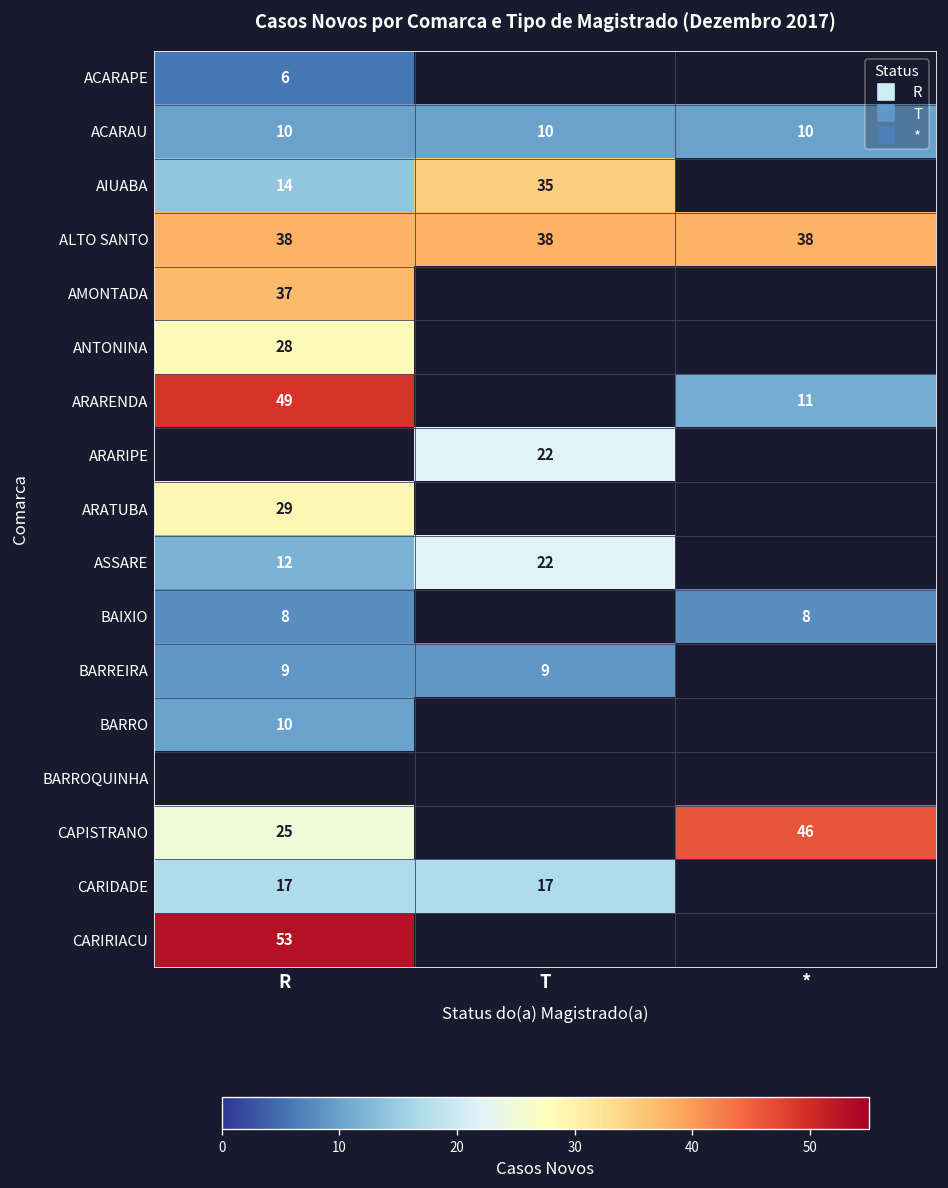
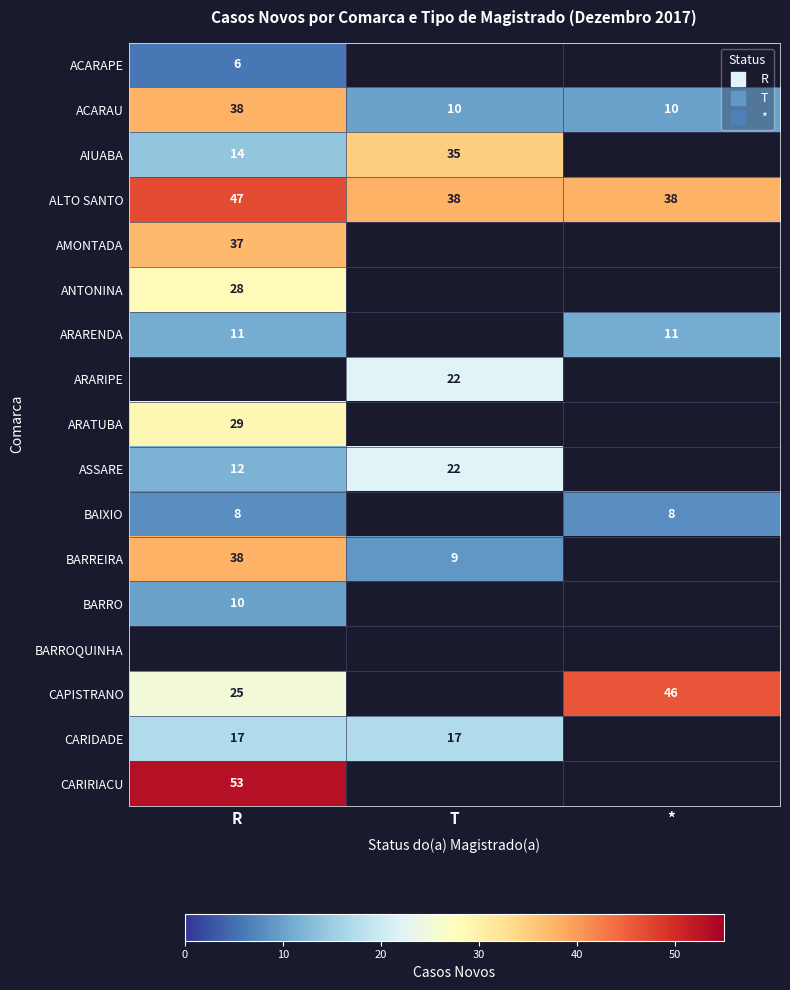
  {
    "ACARAPE": {
      "R": 6
    },
    "ACARAU": {
-     "R": 10,
+     "R": 38,
      "T": 10,
      "*": 10
    },
    "AIUABA": {
      "R": 14,
      "T": 35
    },
    "ALTO SANTO": {
-     "R": 38,
+     "R": 47,
      "T": 38,
      "*": 38
    },
    "AMONTADA": {
      "R": 37
    },
    "ANTONINA": {
      "R": 28
    },
    "ARARENDA": {
-     "R": 49,
+     "R": 11,
      "*": 11
    },
    "ARARIPE": {
      "T": 22
    },
    "ARATUBA": {
      "R": 29
    },
    "ASSARE": {
      "R": 12,
      "T": 22
    },
    "BAIXIO": {
      "R": 8,
      "*": 8
    },
    "BARREIRA": {
-     "R": 9,
+     "R": 38,
      "T": 9
    },
    "BARRO": {
      "R": 10
    },
    "CAPISTRANO": {
      "R": 25,
      "*": 46
    },
    "CARIDADE": {
      "R": 17,
      "T": 17
    },
    "CARIRIACU": {
      "R": 53
    }
  }
